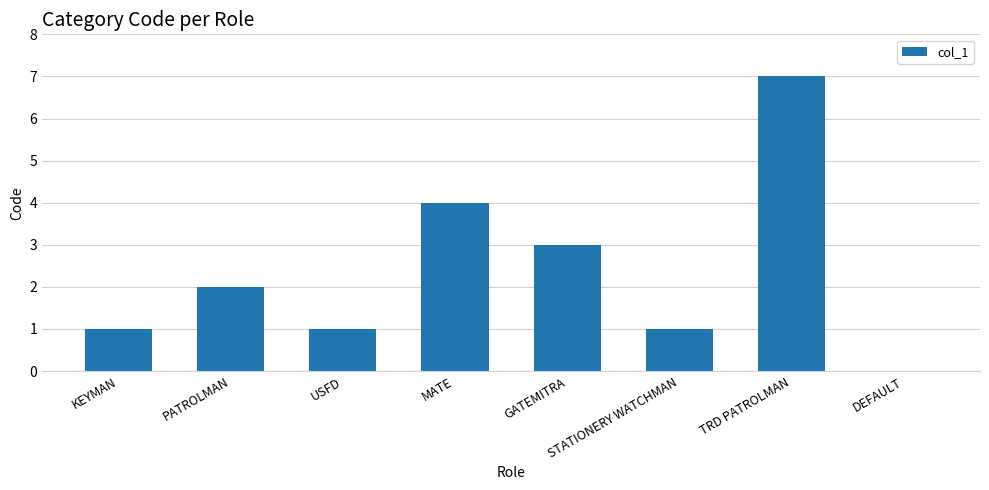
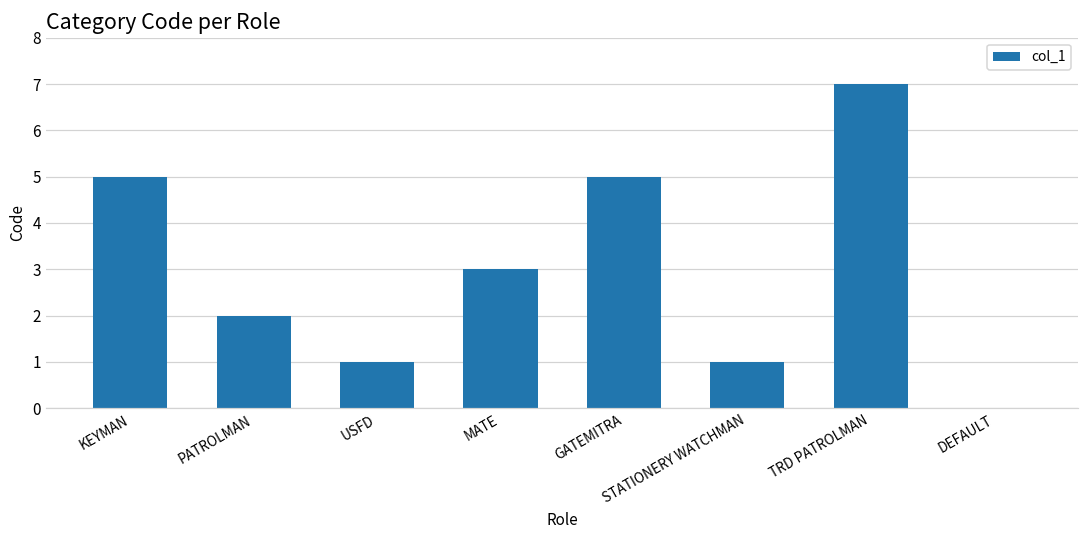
  {
-   "KEYMAN": 1,
+   "KEYMAN": 5,
    "PATROLMAN": 2,
    "USFD": 1,
-   "MATE": 4,
-   "GATEMITRA": 3,
+   "MATE": 3,
+   "GATEMITRA": 5,
    "STATIONERY WATCHMAN": 1,
    "TRD PATROLMAN": 7,
    "DEFAULT": 0
  }
